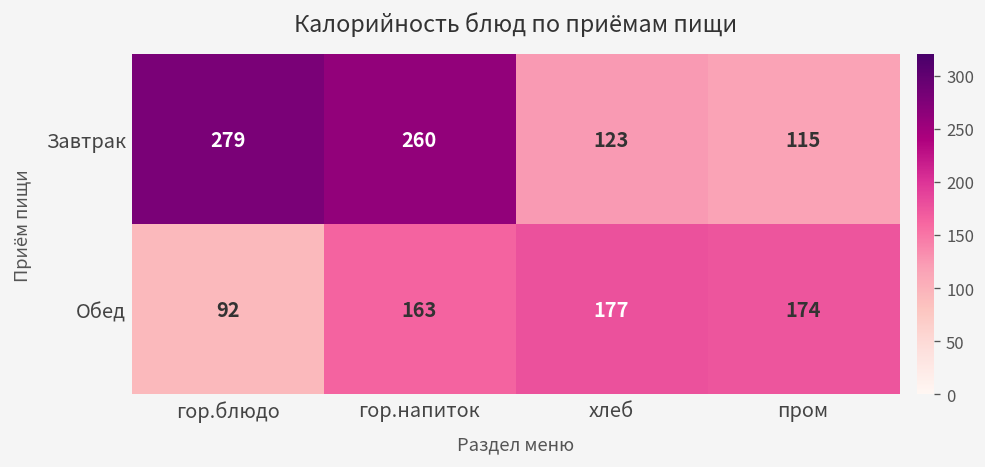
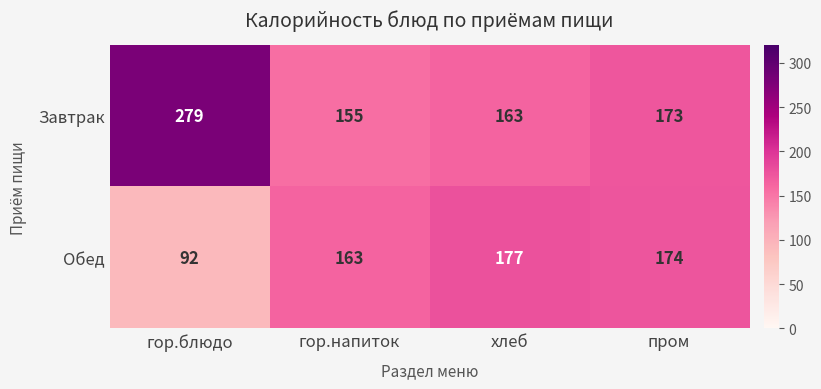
  {
    "Завтрак": {
      "гор.блюдо": 279,
-     "гор.напиток": 260,
-     "хлеб": 123,
-     "пром": 115
+     "гор.напиток": 155,
+     "хлеб": 163,
+     "пром": 173
    },
    "Обед": {
      "гор.блюдо": 92,
      "гор.напиток": 163,
      "хлеб": 177,
      "пром": 174
    }
  }
